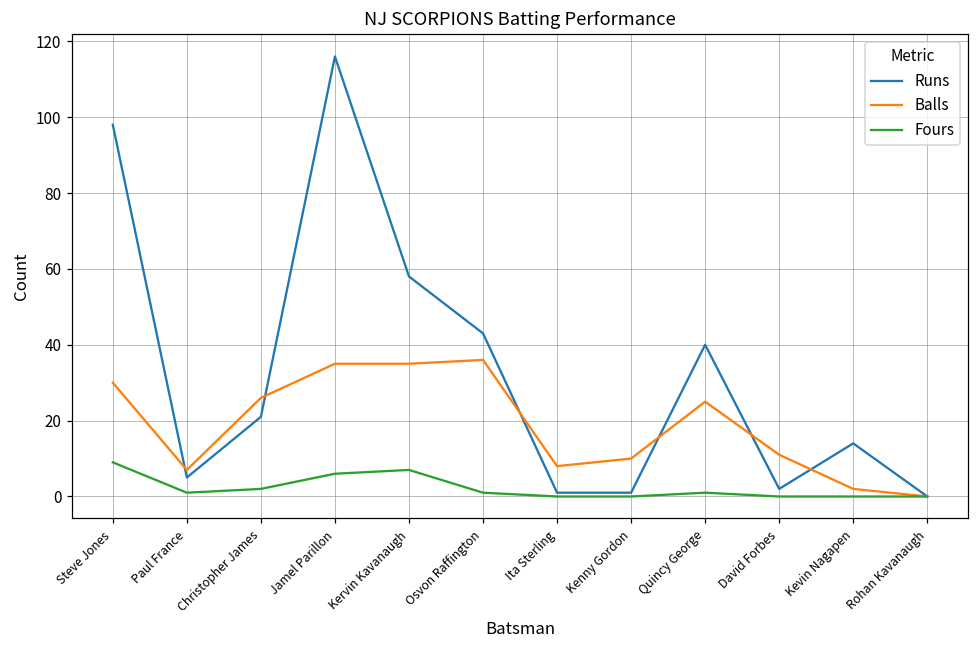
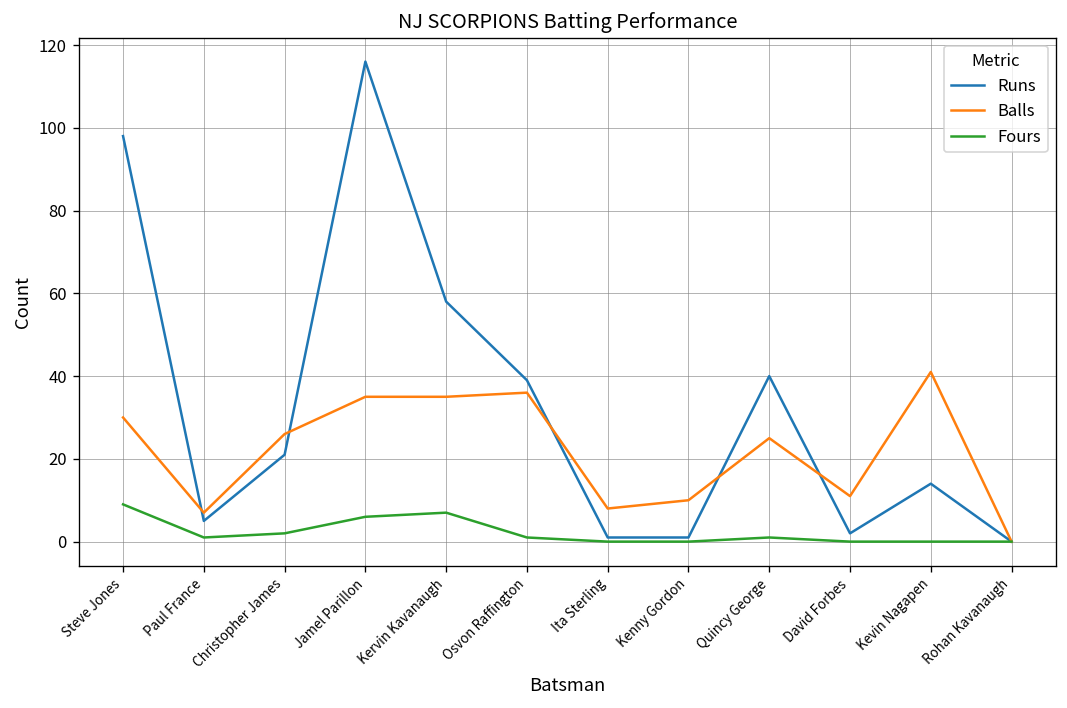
  {
    "Runs": {
      "Steve Jones": 98,
      "Paul France": 5,
      "Christopher James": 21,
      "Jamel Parillon": 116,
      "Kervin Kavanaugh": 58,
-     "Osvon Raffington": 43,
+     "Osvon Raffington": 39,
      "Ita Sterling": 1,
      "Kenny Gordon": 1,
      "Quincy George": 40,
      "David Forbes": 2,
      "Kevin Nagapen": 14
    },
    "Balls": {
      "Steve Jones": 30,
      "Paul France": 7,
      "Christopher James": 26,
      "Jamel Parillon": 35,
      "Kervin Kavanaugh": 35,
      "Osvon Raffington": 36,
      "Ita Sterling": 8,
      "Kenny Gordon": 10,
      "Quincy George": 25,
      "David Forbes": 11,
-     "Kevin Nagapen": 2
+     "Kevin Nagapen": 41
    },
    "Fours": {
      "Steve Jones": 9,
      "Paul France": 1,
      "Christopher James": 2,
      "Jamel Parillon": 6,
      "Kervin Kavanaugh": 7,
      "Osvon Raffington": 1,
      "Ita Sterling": 0,
      "Kenny Gordon": 0,
      "Quincy George": 1,
      "David Forbes": 0,
      "Kevin Nagapen": 0
    }
  }
